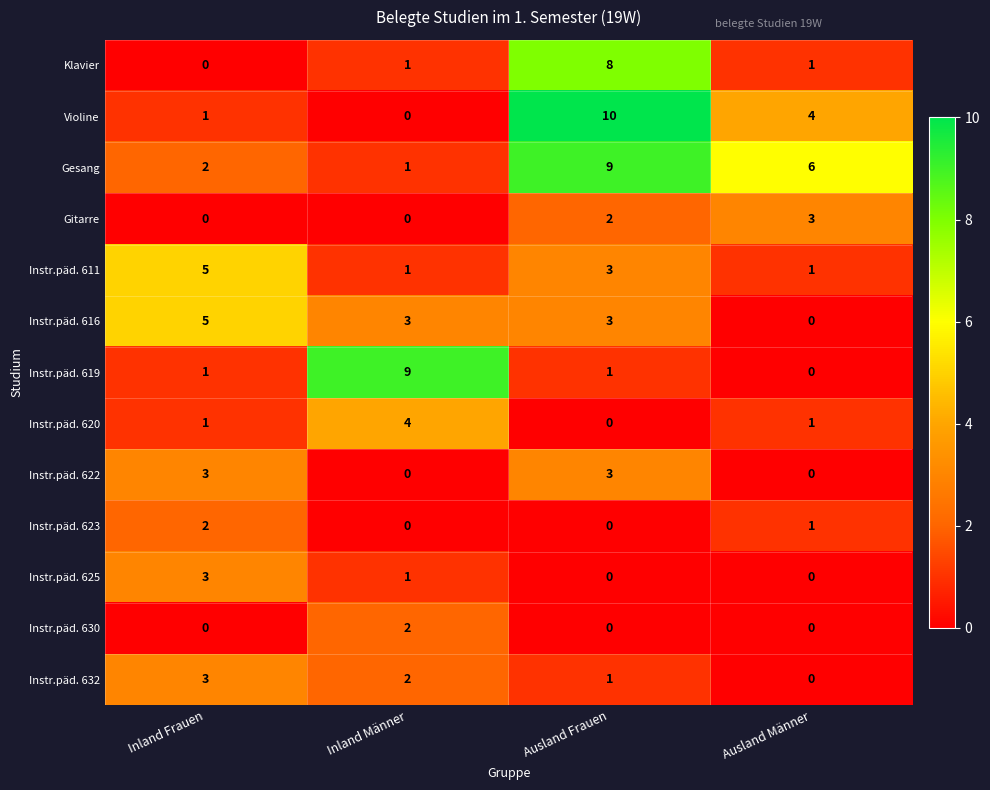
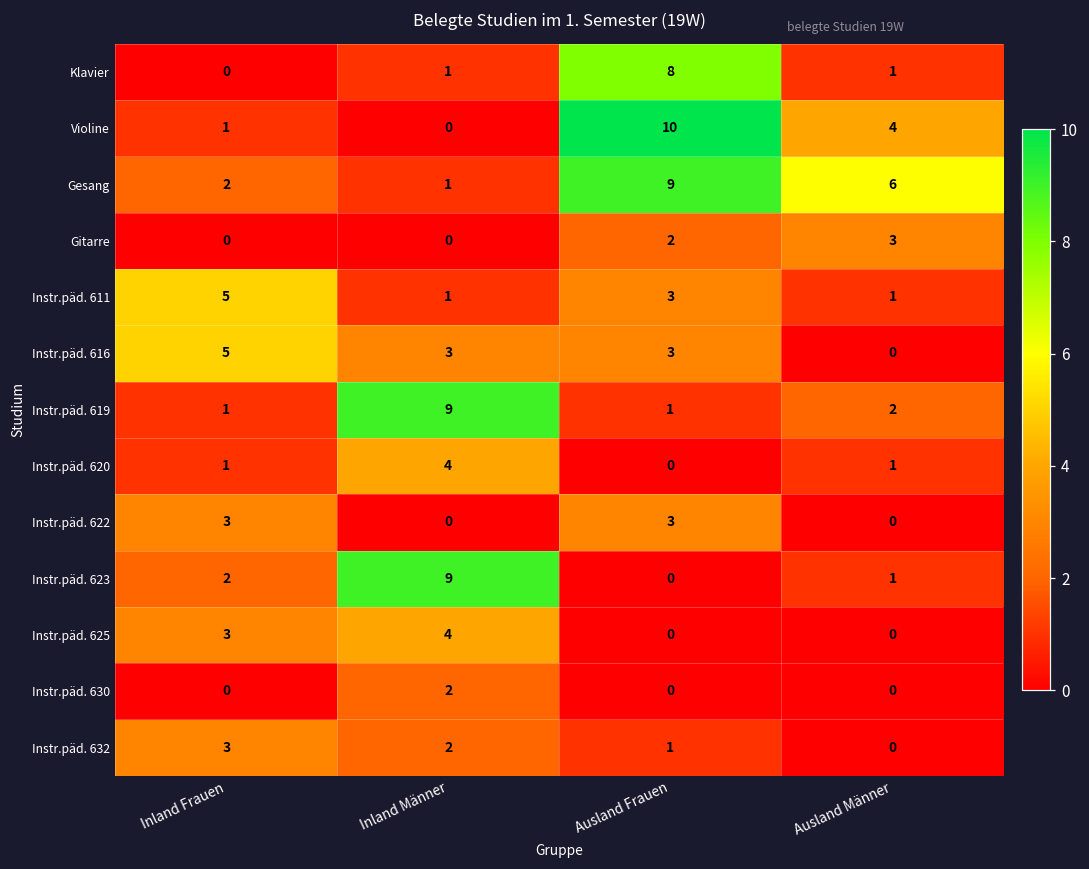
  {
    "Klavier": {
      "Inland Frauen": 0,
      "Inland Männer": 1,
      "Ausland Frauen": 8,
      "Ausland Männer": 1
    },
    "Violine": {
      "Inland Frauen": 1,
      "Inland Männer": 0,
      "Ausland Frauen": 10,
      "Ausland Männer": 4
    },
    "Gesang": {
      "Inland Frauen": 2,
      "Inland Männer": 1,
      "Ausland Frauen": 9,
      "Ausland Männer": 6
    },
    "Gitarre": {
      "Inland Frauen": 0,
      "Inland Männer": 0,
      "Ausland Frauen": 2,
      "Ausland Männer": 3
    },
    "Instr.päd. 611": {
      "Inland Frauen": 5,
      "Inland Männer": 1,
      "Ausland Frauen": 3,
      "Ausland Männer": 1
    },
    "Instr.päd. 616": {
      "Inland Frauen": 5,
      "Inland Männer": 3,
      "Ausland Frauen": 3,
      "Ausland Männer": 0
    },
    "Instr.päd. 619": {
      "Inland Frauen": 1,
      "Inland Männer": 9,
      "Ausland Frauen": 1,
-     "Ausland Männer": 0
+     "Ausland Männer": 2
    },
    "Instr.päd. 620": {
      "Inland Frauen": 1,
      "Inland Männer": 4,
      "Ausland Frauen": 0,
      "Ausland Männer": 1
    },
    "Instr.päd. 622": {
      "Inland Frauen": 3,
      "Inland Männer": 0,
      "Ausland Frauen": 3,
      "Ausland Männer": 0
    },
    "Instr.päd. 623": {
      "Inland Frauen": 2,
-     "Inland Männer": 0,
+     "Inland Männer": 9,
      "Ausland Frauen": 0,
      "Ausland Männer": 1
    },
    "Instr.päd. 625": {
      "Inland Frauen": 3,
-     "Inland Männer": 1,
+     "Inland Männer": 4,
      "Ausland Frauen": 0,
      "Ausland Männer": 0
    },
    "Instr.päd. 630": {
      "Inland Frauen": 0,
      "Inland Männer": 2,
      "Ausland Frauen": 0,
      "Ausland Männer": 0
    },
    "Instr.päd. 632": {
      "Inland Frauen": 3,
      "Inland Männer": 2,
      "Ausland Frauen": 1,
      "Ausland Männer": 0
    }
  }
